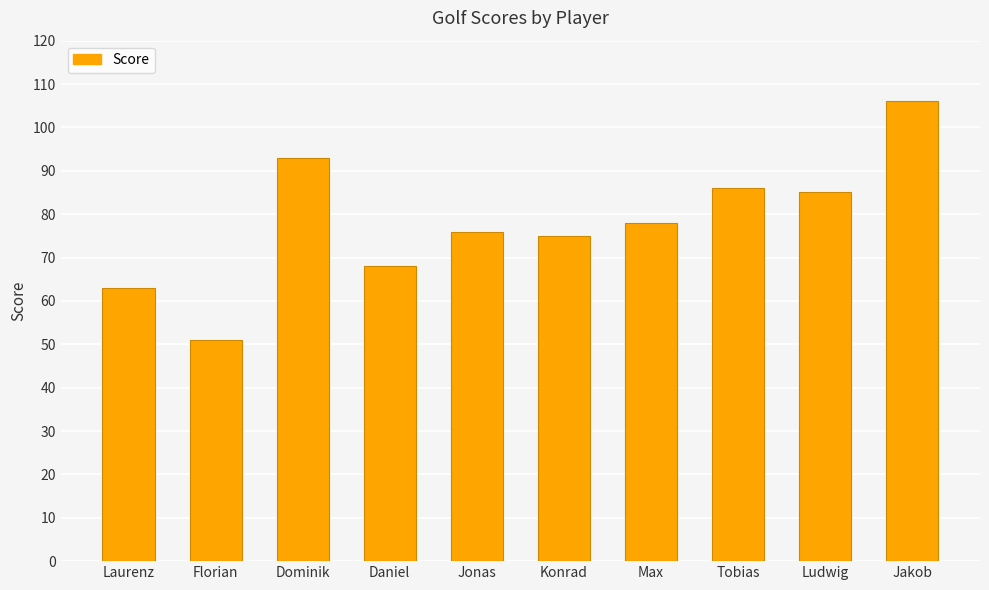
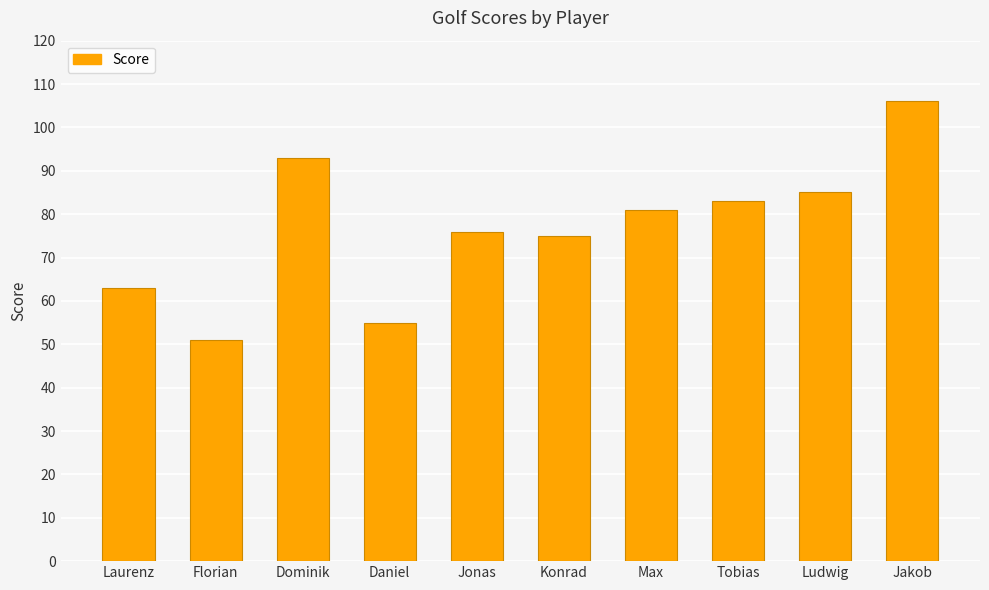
  {
    "Laurenz": 63,
    "Florian": 51,
    "Dominik": 93,
-   "Daniel": 68,
+   "Daniel": 55,
    "Jonas": 76,
    "Konrad": 75,
-   "Max": 78,
-   "Tobias": 86,
+   "Max": 81,
+   "Tobias": 83,
    "Ludwig": 85,
    "Jakob": 106
  }
